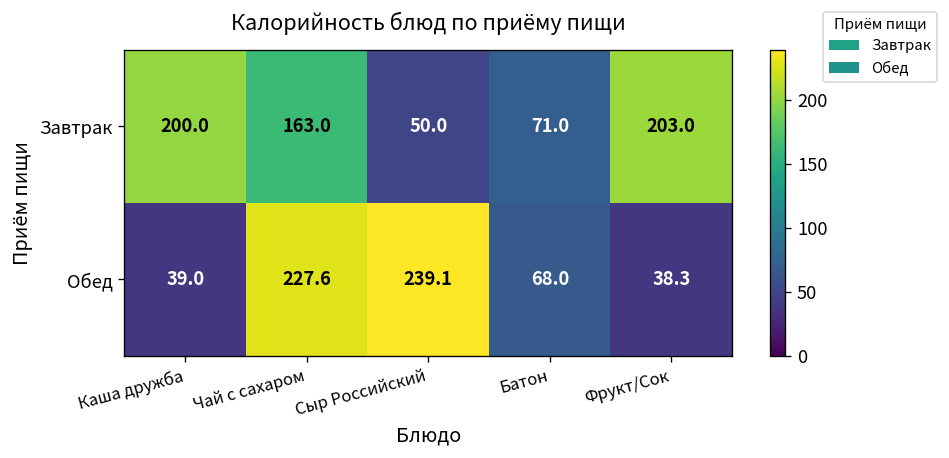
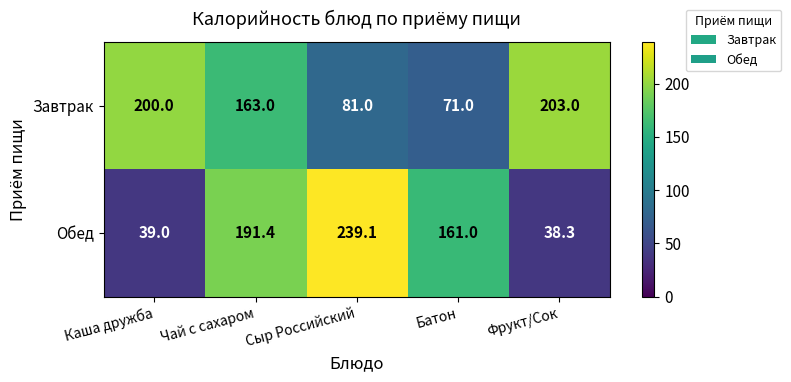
  {
    "Завтрак": {
      "Каша дружба": 200.0,
      "Чай с сахаром": 163.0,
-     "Сыр Российский": 50.0,
+     "Сыр Российский": 81.0,
      "Батон": 71.0,
      "Фрукт/Сок": 203.0
    },
    "Обед": {
      "Каша дружба": 39.0,
-     "Чай с сахаром": 227.6,
+     "Чай с сахаром": 191.4,
      "Сыр Российский": 239.1,
-     "Батон": 68.0,
+     "Батон": 161.0,
      "Фрукт/Сок": 38.3
    }
  }
